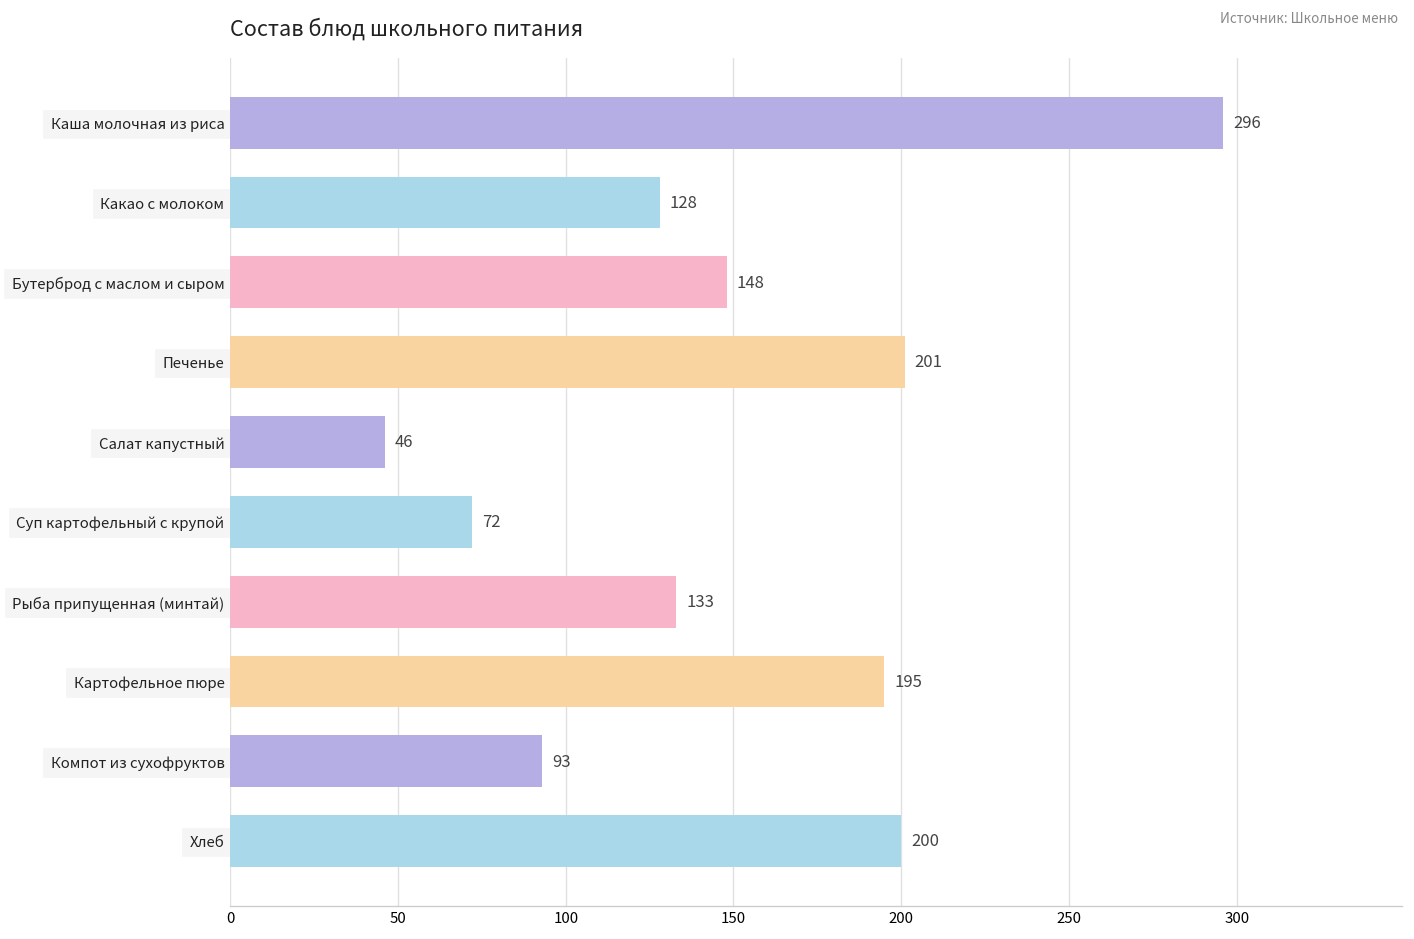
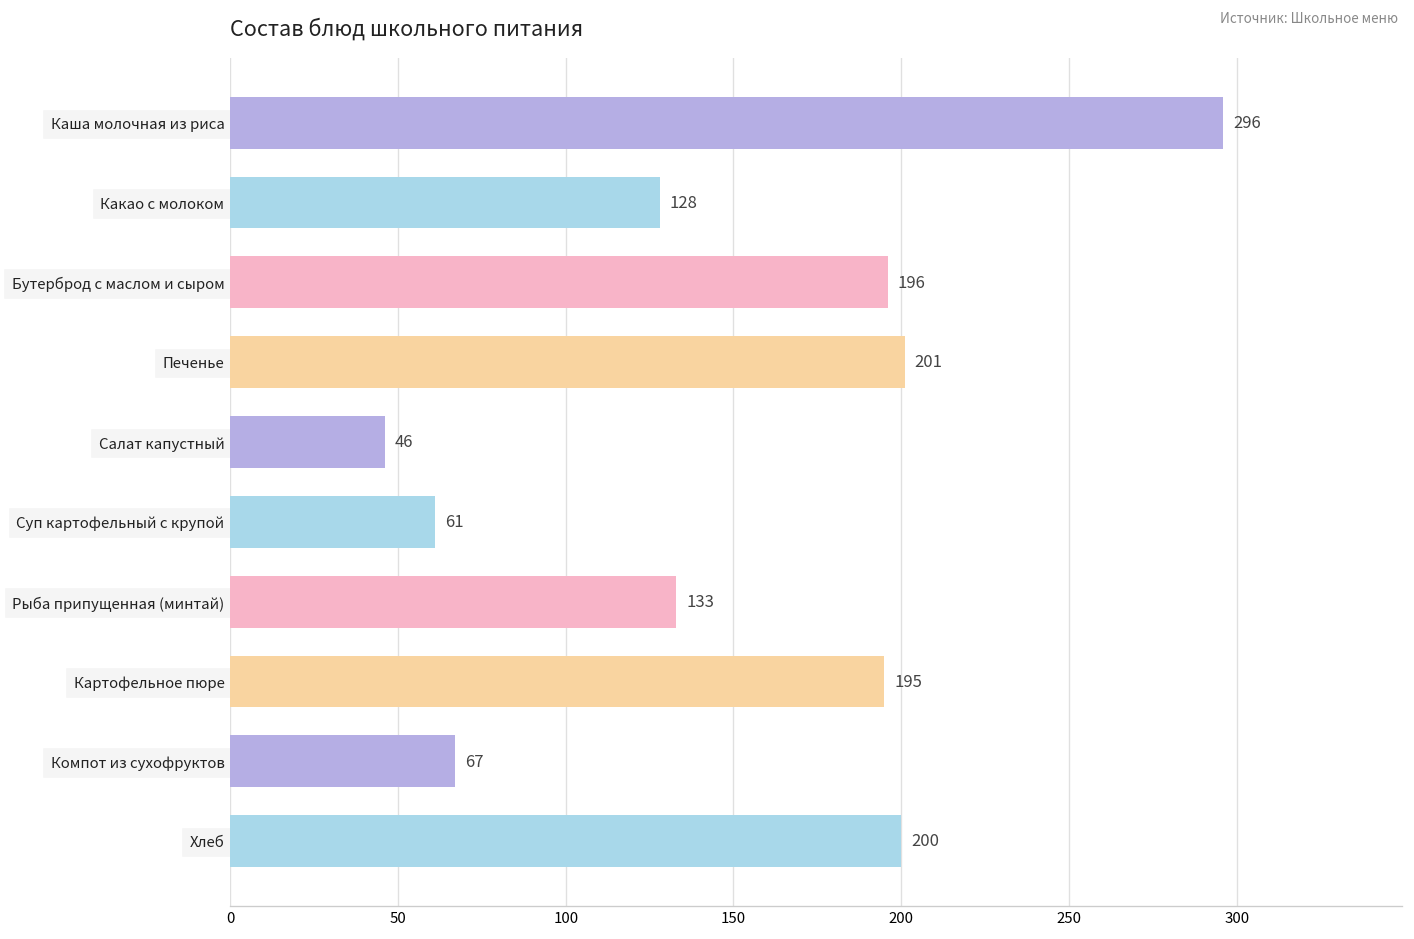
  {
    "Каша молочная из риса": 296,
    "Какао с молоком": 128,
-   "Бутерброд с маслом и сыром": 148,
+   "Бутерброд с маслом и сыром": 196,
    "Печенье": 201,
    "Салат капустный": 46,
-   "Суп картофельный с крупой": 72,
+   "Суп картофельный с крупой": 61,
    "Рыба припущенная (минтай)": 133,
    "Картофельное пюре": 195,
-   "Компот из сухофруктов": 93,
+   "Компот из сухофруктов": 67,
    "Хлеб": 200
  }
